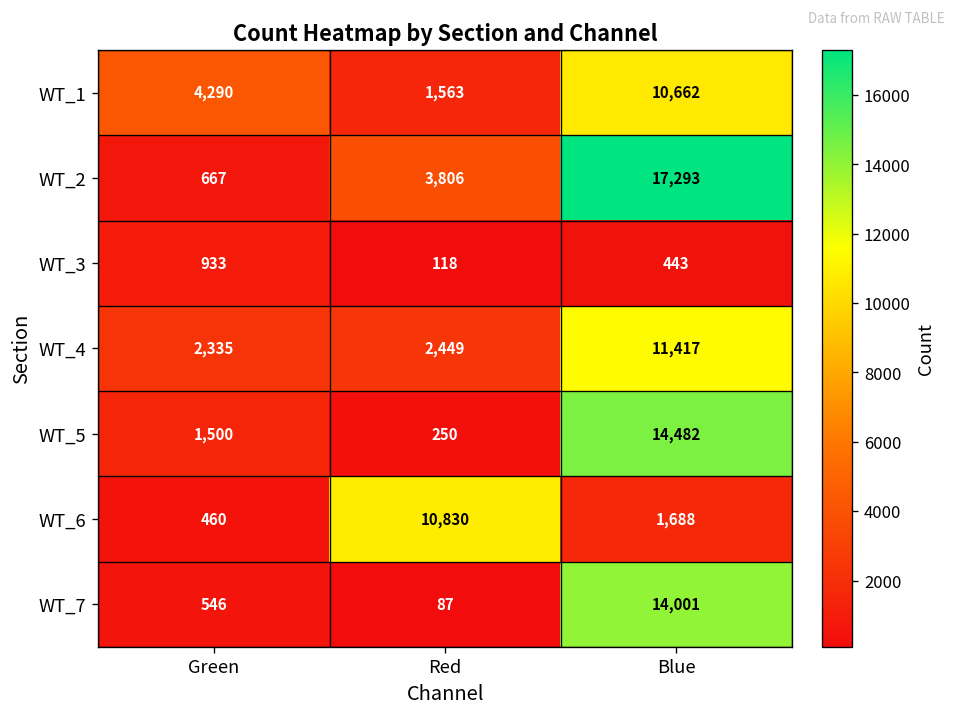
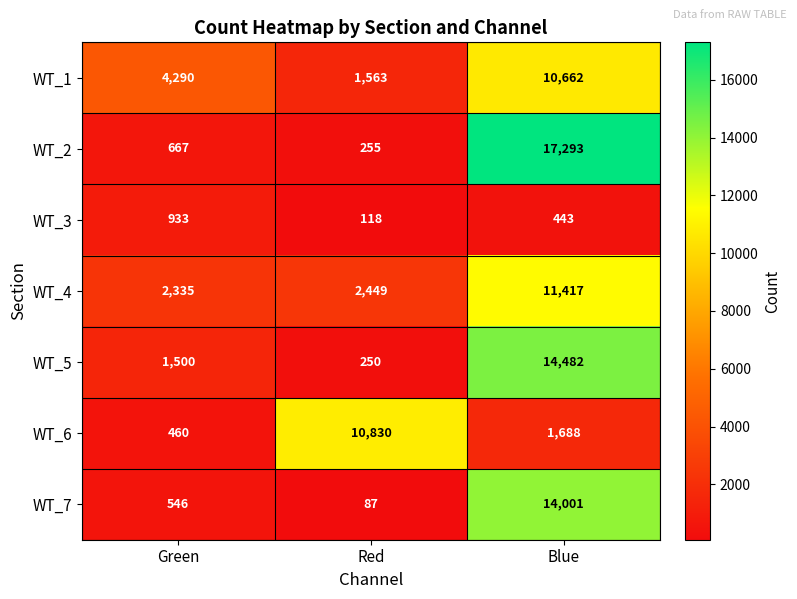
  {
    "WT_1": {
      "Green": "4,290",
      "Red": "1,563",
      "Blue": "10,662"
    },
    "WT_2": {
      "Green": "667",
-     "Red": "3,806",
+     "Red": "255",
      "Blue": "17,293"
    },
    "WT_3": {
      "Green": "933",
      "Red": "118",
      "Blue": "443"
    },
    "WT_4": {
      "Green": "2,335",
      "Red": "2,449",
      "Blue": "11,417"
    },
    "WT_5": {
      "Green": "1,500",
      "Red": "250",
      "Blue": "14,482"
    },
    "WT_6": {
      "Green": "460",
      "Red": "10,830",
      "Blue": "1,688"
    },
    "WT_7": {
      "Green": "546",
      "Red": "87",
      "Blue": "14,001"
    }
  }
